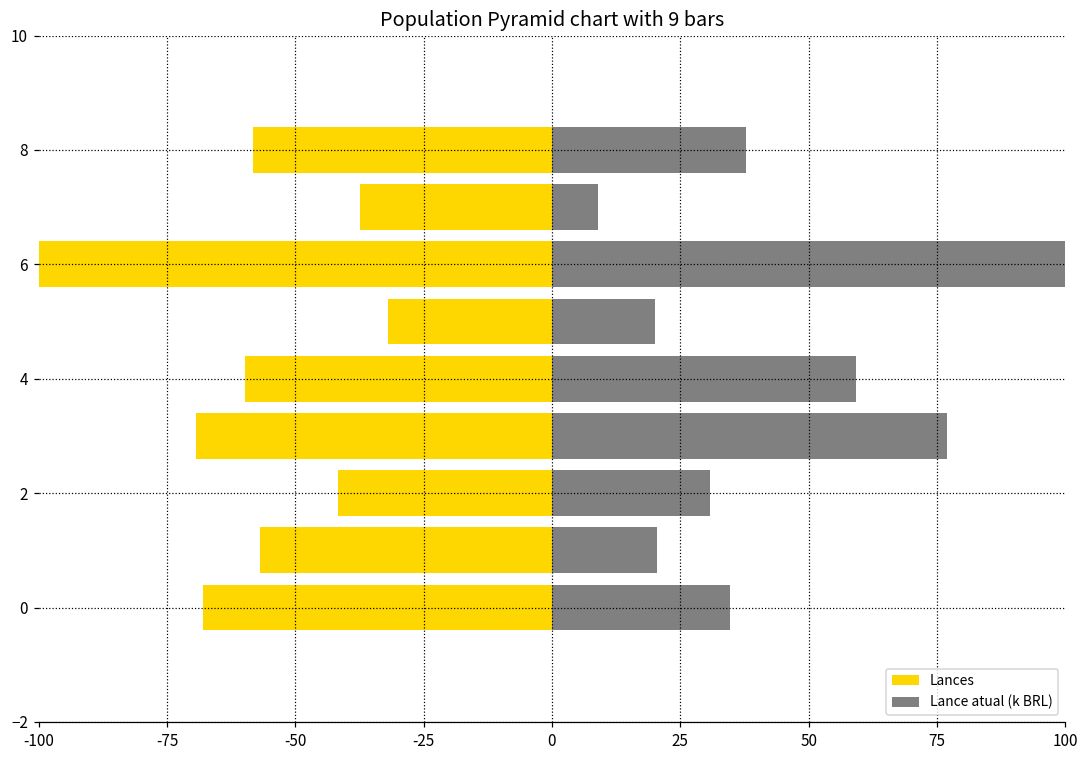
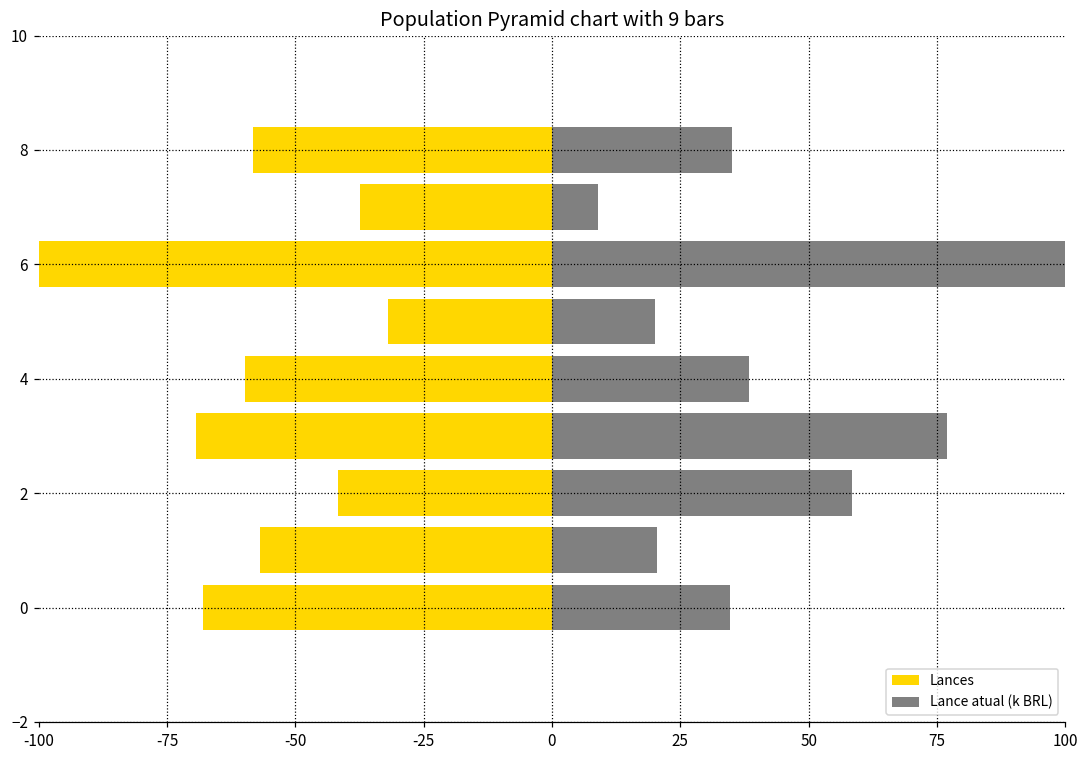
  {
    "Lances": {
      "8": -58,
      "6": -100,
      "4": -60,
      "2": -42,
      "0": -68
    },
    "Lance atual (k BRL)": {
-     "8": 38,
+     "8": 35,
      "6": 100,
-     "4": 59,
-     "2": 31,
+     "4": 38,
+     "2": 58,
      "0": 35
    }
  }
